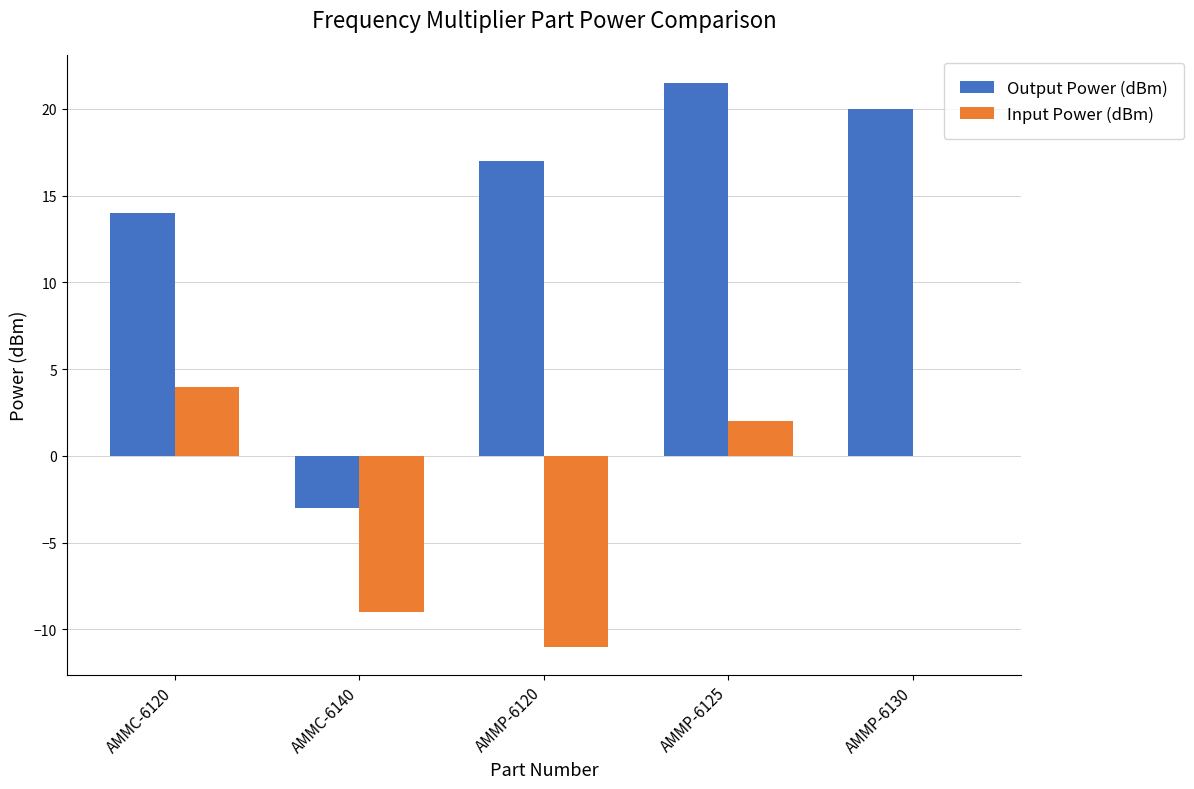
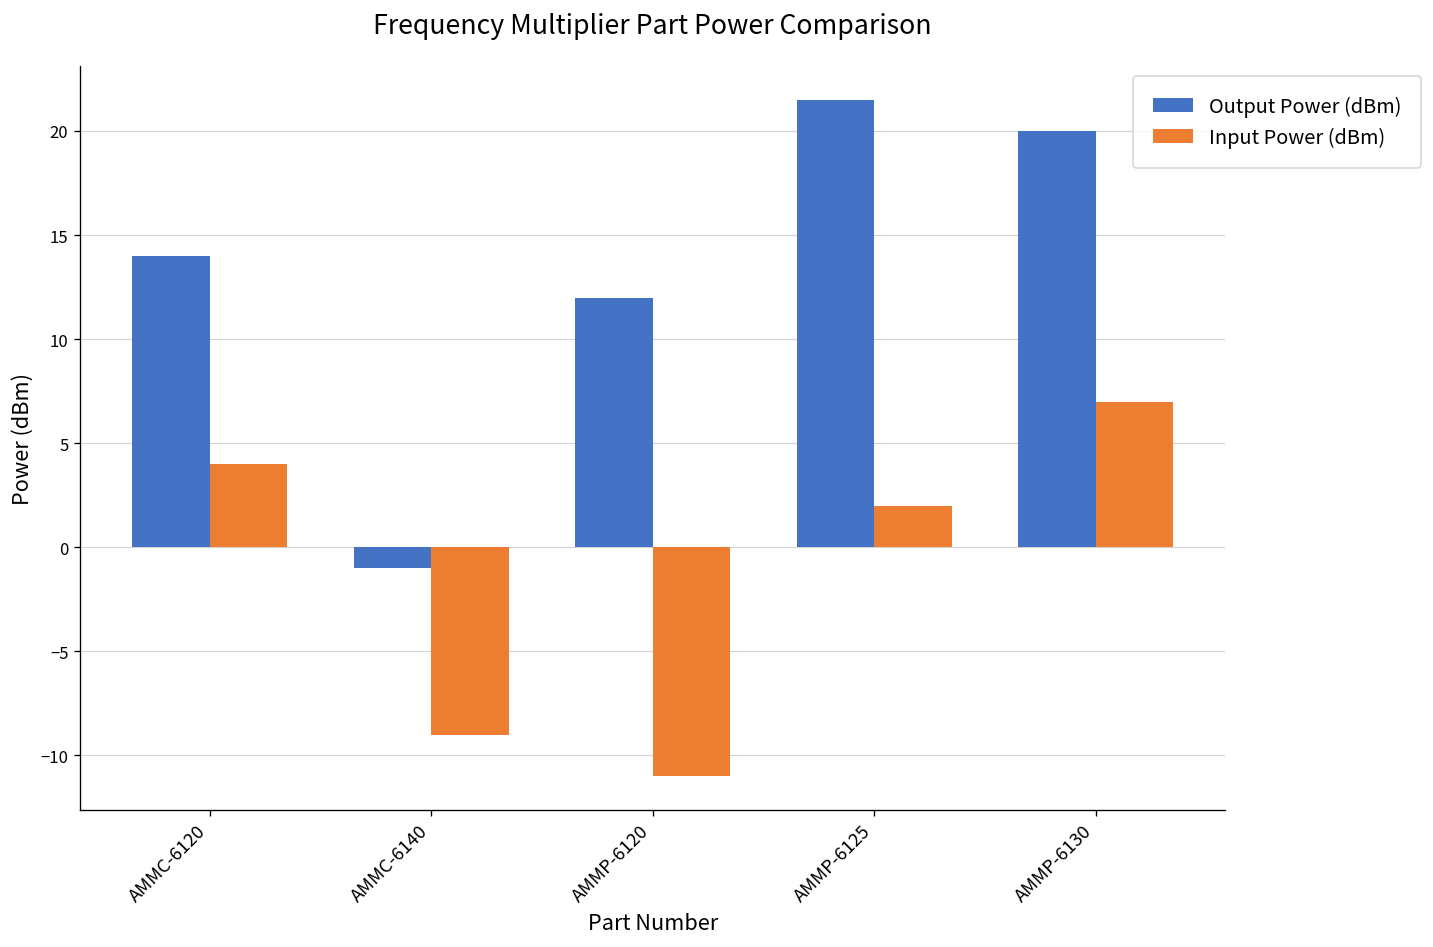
  {
    "Output Power (dBm)": {
      "AMMC-6120": 14,
-     "AMMC-6140": -3,
-     "AMMP-6120": 17,
+     "AMMC-6140": -1,
+     "AMMP-6120": 12,
      "AMMP-6125": 21.5,
      "AMMP-6130": 20
    },
    "Input Power (dBm)": {
      "AMMC-6120": 4,
      "AMMC-6140": -9,
      "AMMP-6120": -11,
      "AMMP-6125": 2,
-     "AMMP-6130": 0
+     "AMMP-6130": 7
    }
  }
